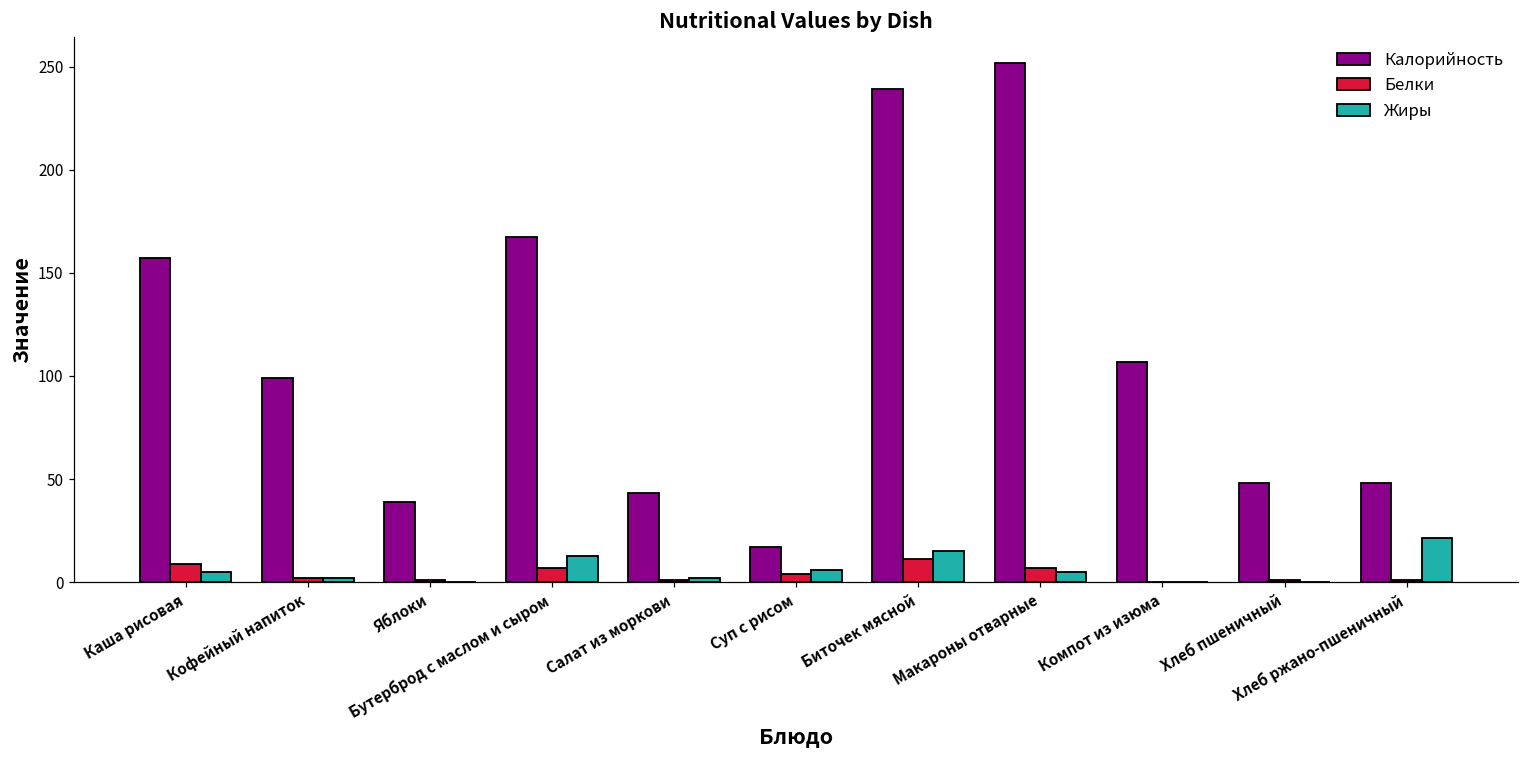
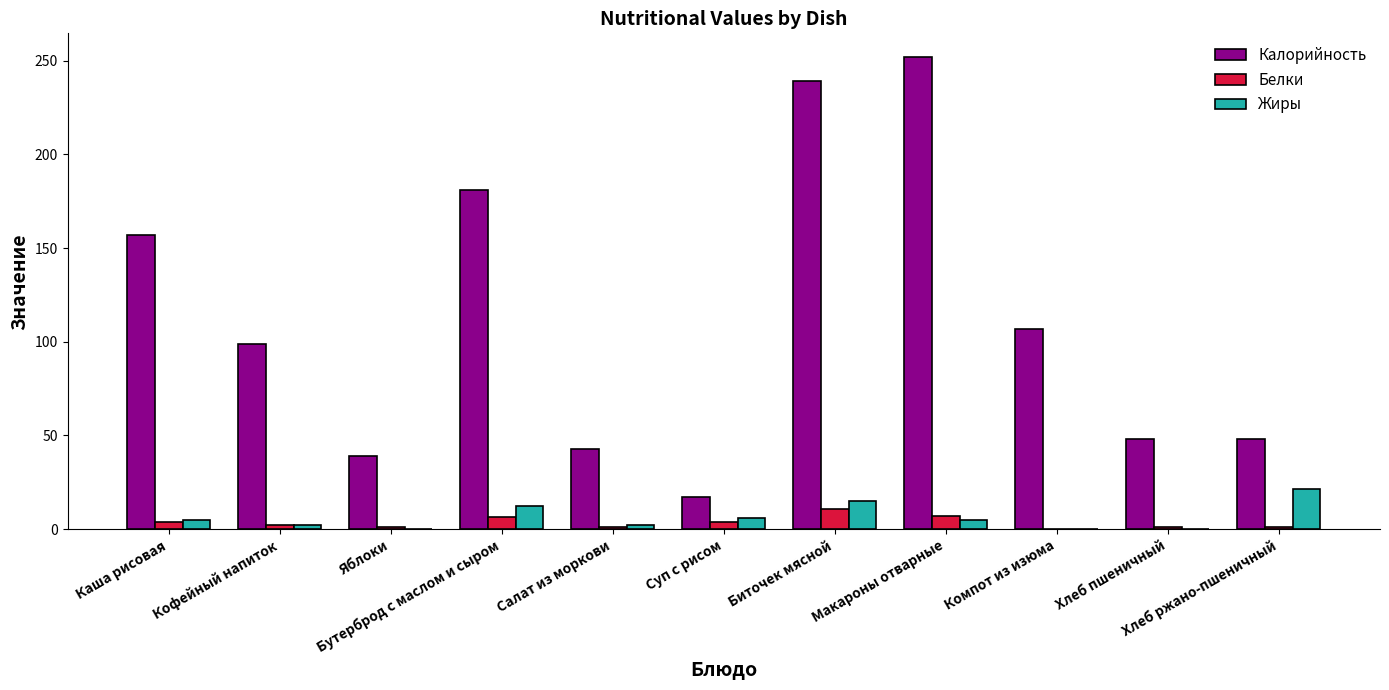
  {
    "Калорийность": {
      "Каша рисовая": 157,
      "Кофейный напиток": 99,
      "Яблоки": 39,
-     "Бутерброд с маслом и сыром": 167,
+     "Бутерброд с маслом и сыром": 181,
      "Салат из моркови": 43,
      "Суп с рисом": 17,
      "Биточек мясной": 239,
      "Макароны отварные": 252,
      "Компот из изюма": 107,
      "Хлеб пшеничный": 48,
      "Хлеб ржано-пшеничный": 48
    },
    "Белки": {
-     "Каша рисовая": 9,
+     "Каша рисовая": 4,
      "Кофейный напиток": 2,
      "Бутерброд с маслом и сыром": 7,
      "Суп с рисом": 4,
      "Биточек мясной": 11,
      "Макароны отварные": 7,
      "Компот из изюма": 0
    },
    "Жиры": {
      "Каша рисовая": 5,
      "Кофейный напиток": 2,
      "Яблоки": 0,
      "Бутерброд с маслом и сыром": 12,
      "Салат из моркови": 2,
      "Суп с рисом": 6,
      "Биточек мясной": 15,
      "Макароны отварные": 5,
      "Компот из изюма": 0,
      "Хлеб пшеничный": 0,
      "Хлеб ржано-пшеничный": 21
    }
  }
